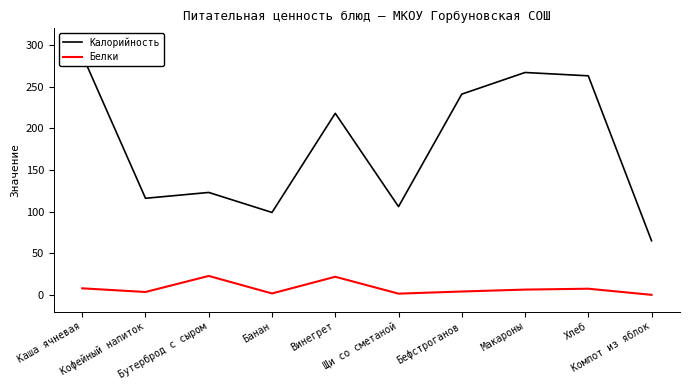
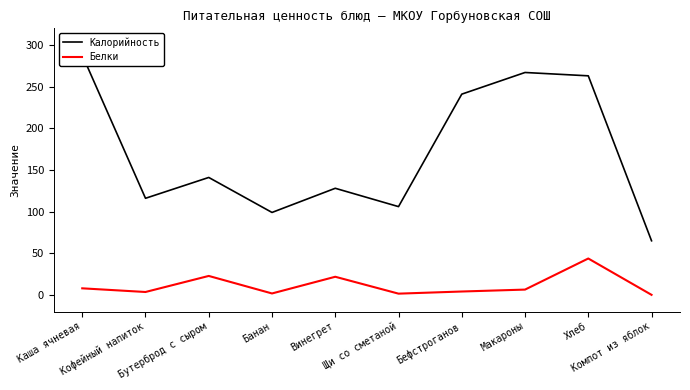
  {
    "Калорийность": {
      "Кофейный напиток": 120,
-     "Бутерброд с сыром": 120,
+     "Бутерброд с сыром": 140,
      "Банан": 100,
-     "Винегрет": 220,
+     "Винегрет": 130,
      "Щи со сметаной": 110,
      "Бефстроганов": 240,
      "Макароны": 270,
      "Хлеб": 260,
      "Компот из яблок": 70
    },
    "Белки": {
      "Каша ячневая": 10,
      "Кофейный напиток": 0,
      "Бутерброд с сыром": 20,
      "Банан": 0,
      "Винегрет": 20,
      "Щи со сметаной": 0,
      "Бефстроганов": 0,
      "Макароны": 10,
-     "Хлеб": 10,
+     "Хлеб": 40,
      "Компот из яблок": 0
    }
  }
